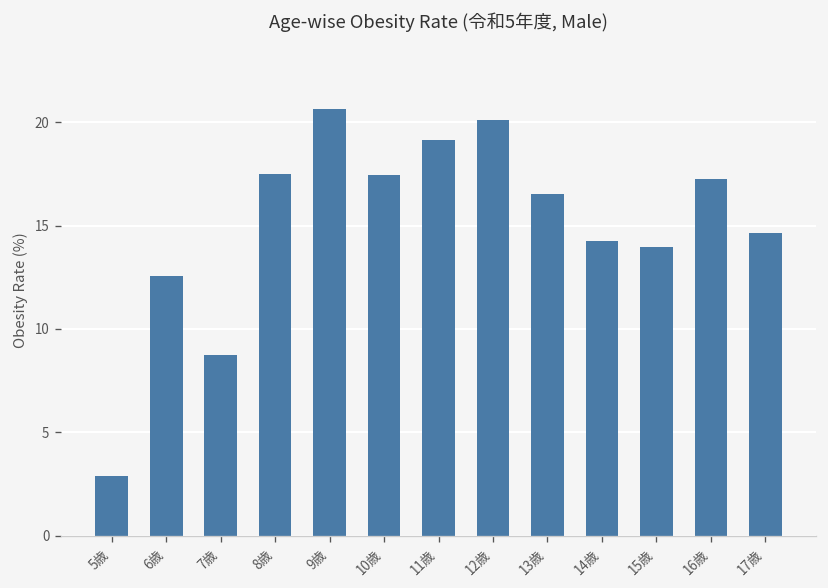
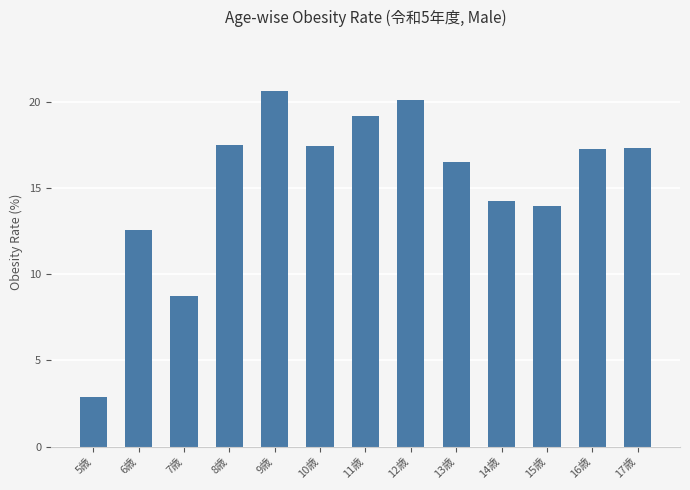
  {
    "5歳": 2.9,
    "6歳": 12.6,
    "7歳": 8.7,
    "8歳": 17.5,
    "9歳": 20.7,
    "10歳": 17.4,
    "11歳": 19.2,
    "12歳": 20.1,
    "13歳": 16.5,
    "14歳": 14.3,
    "15歳": 14.0,
    "16歳": 17.3,
-   "17歳": 14.7
+   "17歳": 17.3
  }
